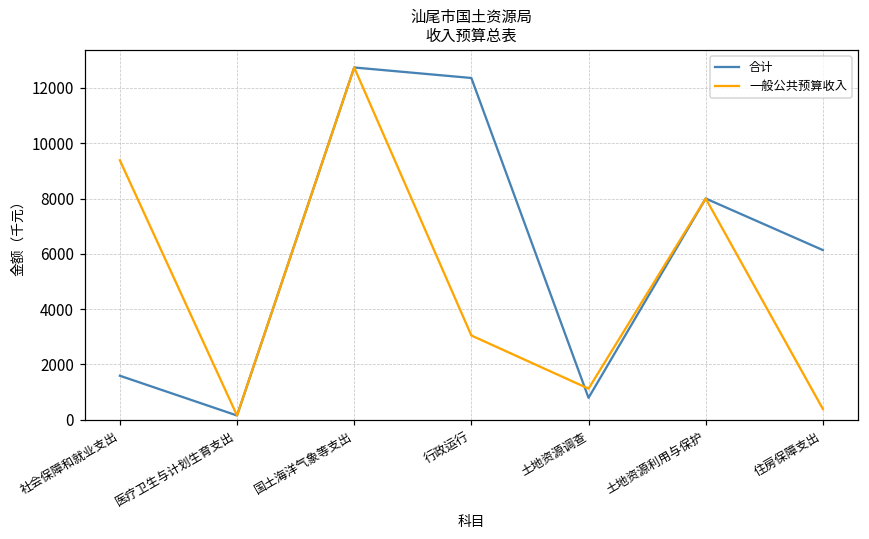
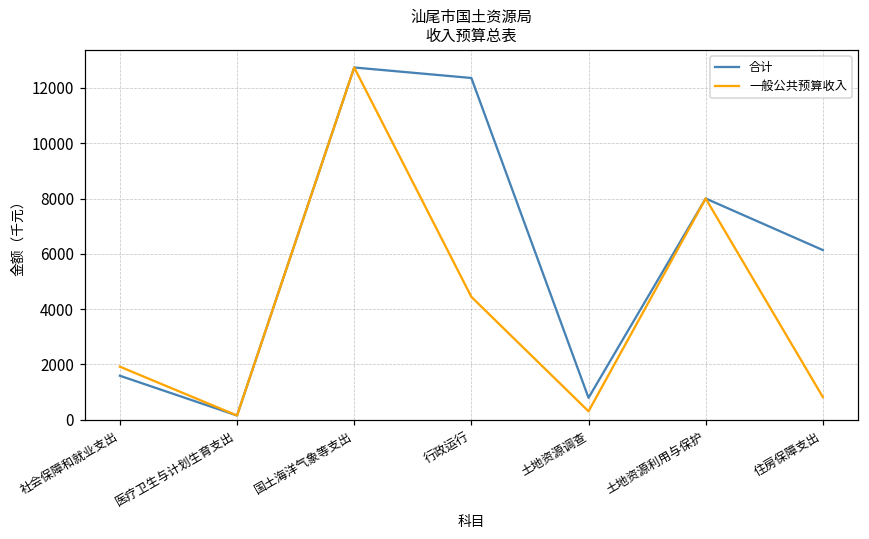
  {
    "合计": {
      "社会保障和就业支出": 1600,
      "行政运行": 12400,
      "土地资源调查": 800,
      "住房保障支出": 6100
    },
    "一般公共预算收入": {
-     "社会保障和就业支出": 9400,
-     "行政运行": 3000,
-     "土地资源调查": 1100,
-     "住房保障支出": 400
+     "社会保障和就业支出": 1900,
+     "行政运行": 4400,
+     "土地资源调查": 300,
+     "住房保障支出": 800
    }
  }
